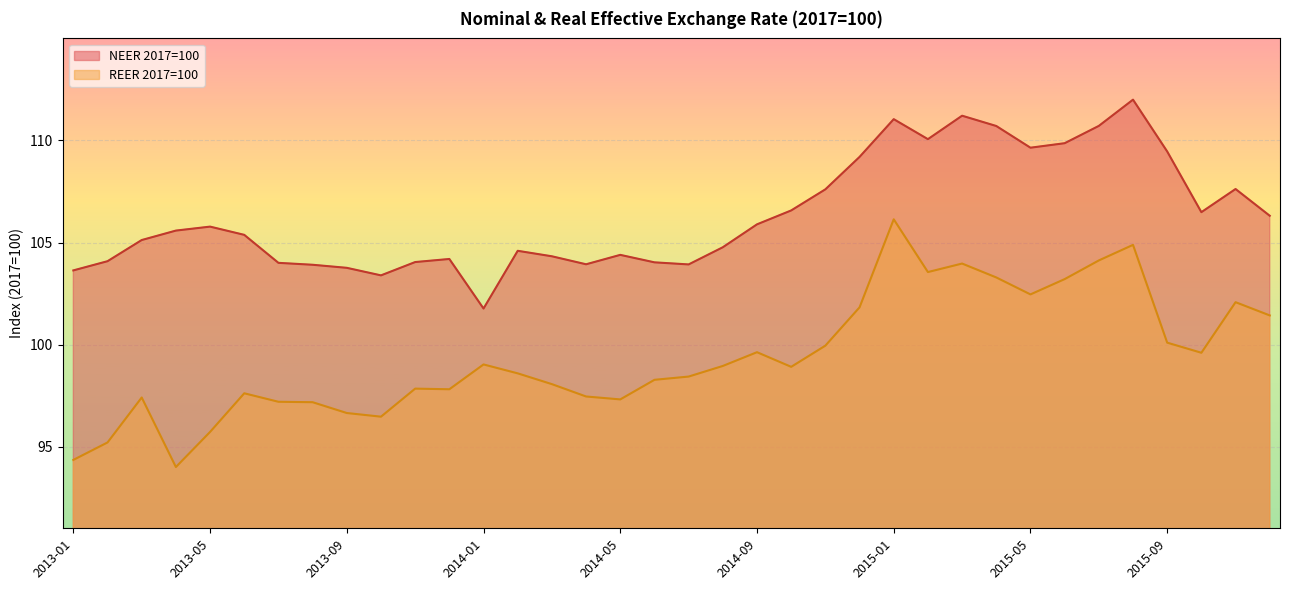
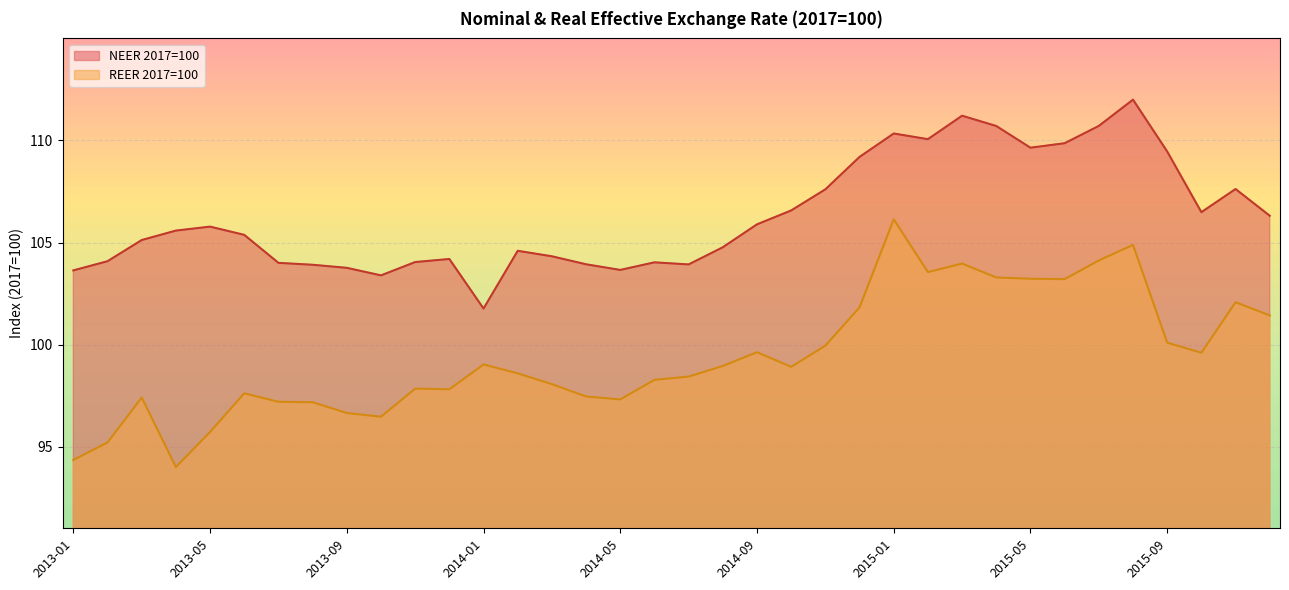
  {
    "NEER 2017=100": {
      "2013-01": 103.6,
      "2013-05": 105.8,
      "2013-09": 103.8,
      "2014-01": 101.8,
-     "2014-05": 104.4,
+     "2014-05": 103.7,
      "2014-09": 105.9,
-     "2015-01": 111.0,
+     "2015-01": 110.3,
      "2015-05": 109.6,
      "2015-09": 109.5
    },
    "REER 2017=100": {
      "2013-01": 94.4,
      "2013-05": 95.7,
      "2013-09": 96.7,
      "2014-01": 99.0,
      "2014-05": 97.3,
      "2014-09": 99.6,
      "2015-01": 106.1,
-     "2015-05": 102.5,
+     "2015-05": 103.2,
      "2015-09": 100.1
    }
  }
